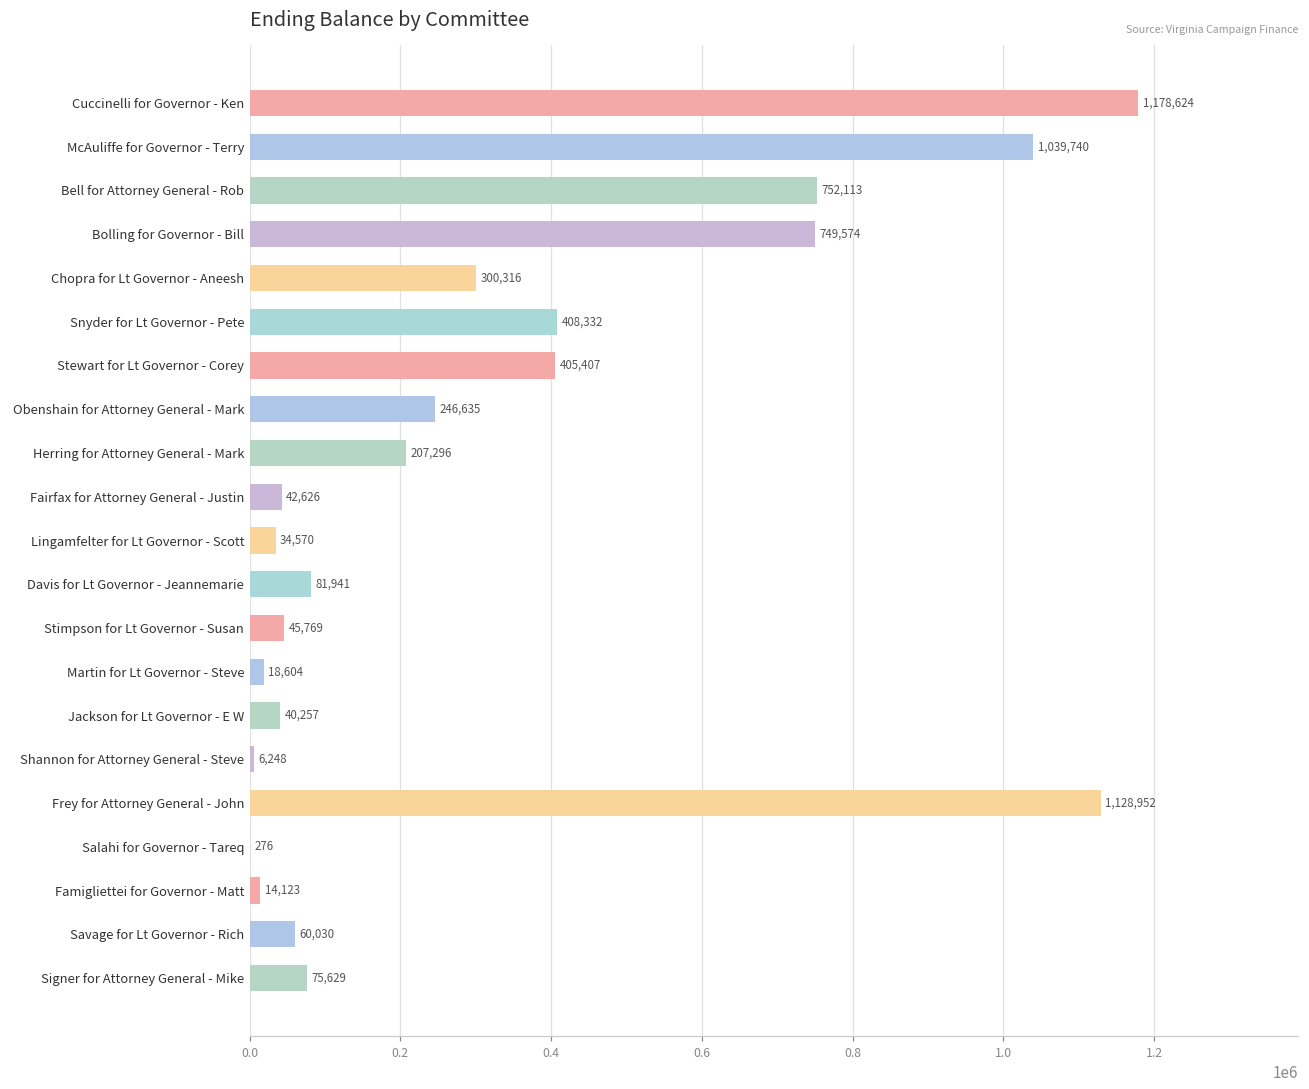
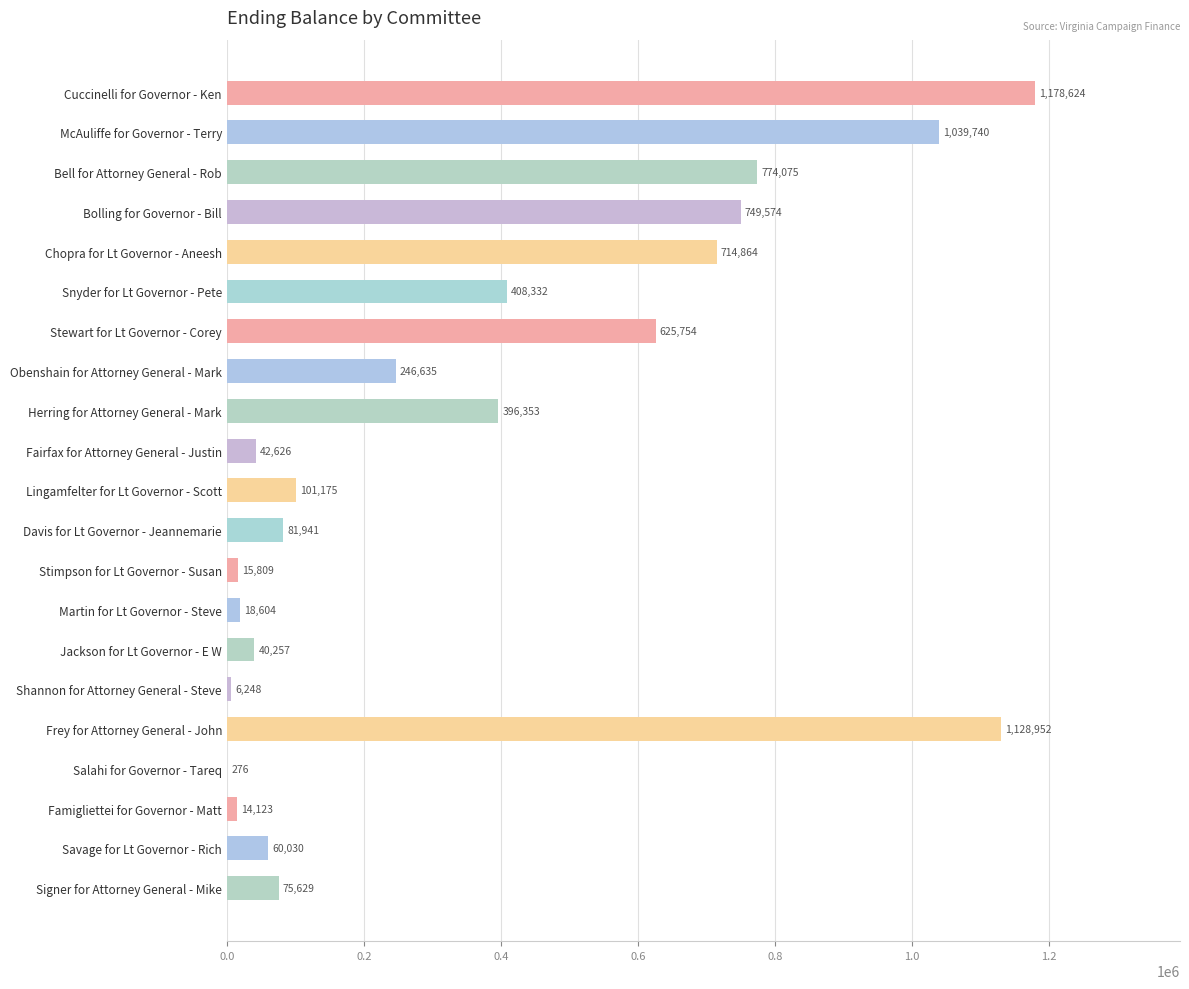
  {
    "Cuccinelli for Governor - Ken": "1,178,624",
    "McAuliffe for Governor - Terry": "1,039,740",
-   "Bell for Attorney General - Rob": "752,113",
+   "Bell for Attorney General - Rob": "774,075",
    "Bolling for Governor - Bill": "749,574",
-   "Chopra for Lt Governor - Aneesh": "300,316",
+   "Chopra for Lt Governor - Aneesh": "714,864",
    "Snyder for Lt Governor - Pete": "408,332",
-   "Stewart for Lt Governor - Corey": "405,407",
+   "Stewart for Lt Governor - Corey": "625,754",
    "Obenshain for Attorney General - Mark": "246,635",
-   "Herring for Attorney General - Mark": "207,296",
+   "Herring for Attorney General - Mark": "396,353",
    "Fairfax for Attorney General - Justin": "42,626",
-   "Lingamfelter for Lt Governor - Scott": "34,570",
+   "Lingamfelter for Lt Governor - Scott": "101,175",
    "Davis for Lt Governor - Jeannemarie": "81,941",
-   "Stimpson for Lt Governor - Susan": "45,769",
+   "Stimpson for Lt Governor - Susan": "15,809",
    "Martin for Lt Governor - Steve": "18,604",
    "Jackson for Lt Governor - E W": "40,257",
    "Shannon for Attorney General - Steve": "6,248",
    "Frey for Attorney General - John": "1,128,952",
    "Salahi for Governor - Tareq": "276",
    "Famigliettei for Governor - Matt": "14,123",
    "Savage for Lt Governor - Rich": "60,030",
    "Signer for Attorney General - Mike": "75,629"
  }
